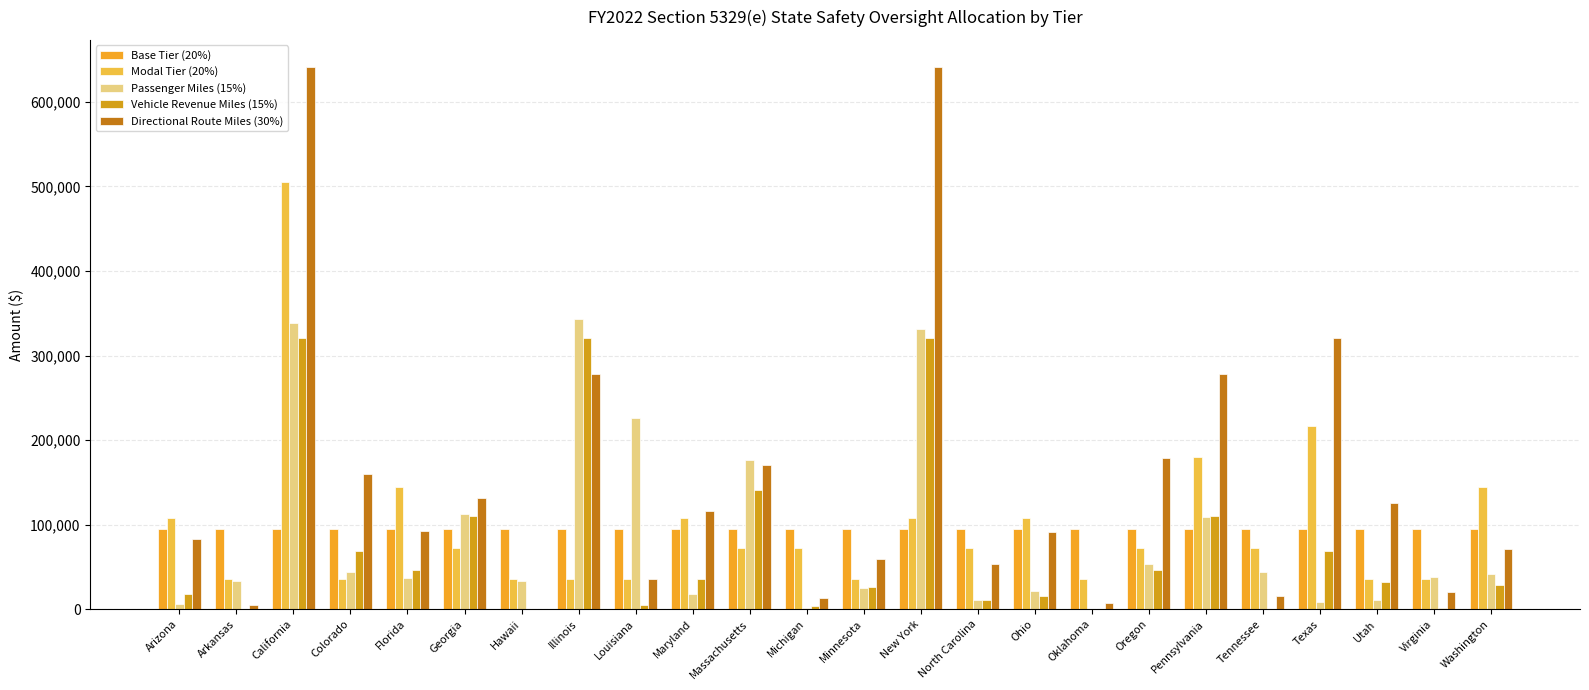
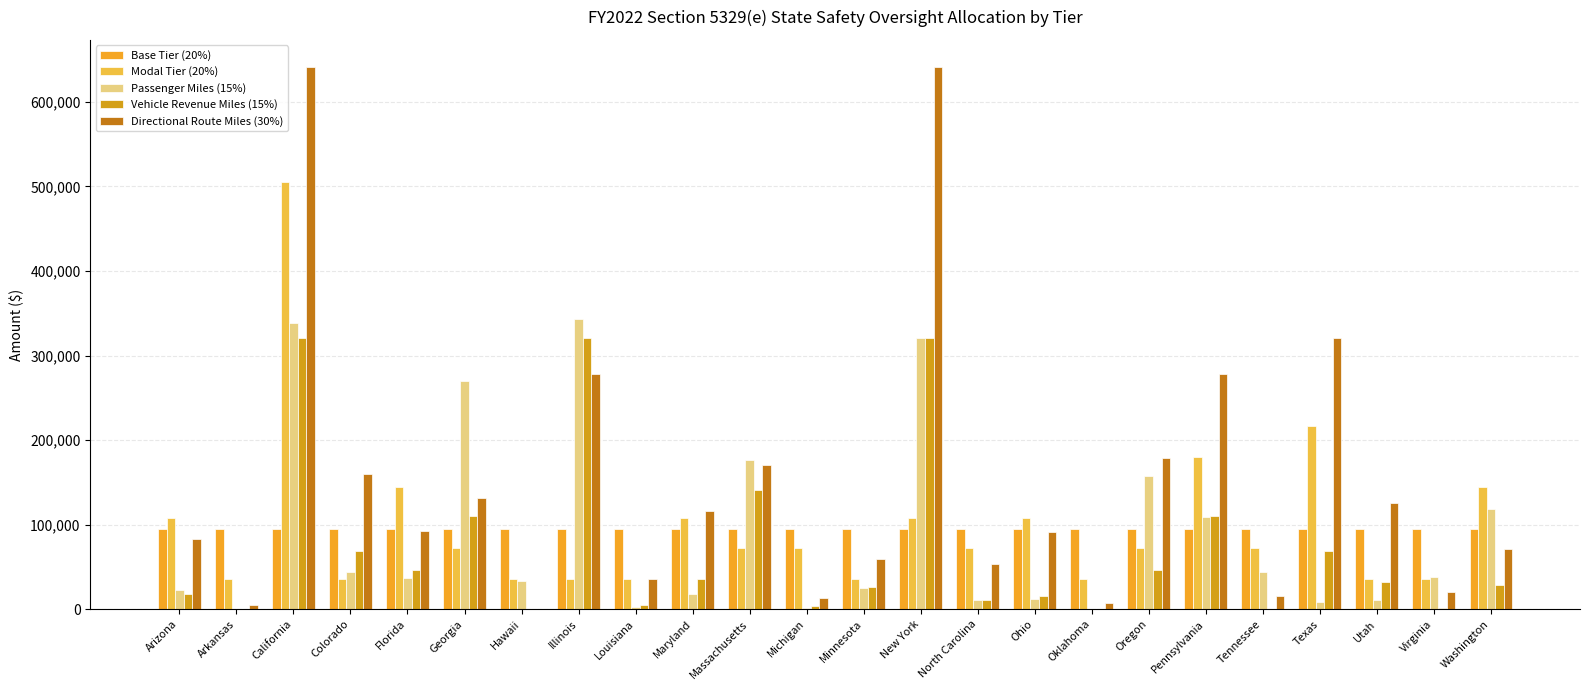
  {
    "Passenger Miles (15%)": {
-     "Arizona": "10,000",
-     "Arkansas": "30,000",
+     "Arizona": "20,000",
+     "Arkansas": "0",
      "California": "340,000",
      "Colorado": "40,000",
      "Florida": "40,000",
-     "Georgia": "110,000",
+     "Georgia": "270,000",
      "Hawaii": "30,000",
      "Illinois": "340,000",
-     "Louisiana": "230,000",
+     "Louisiana": "0",
      "Maryland": "20,000",
      "Massachusetts": "180,000",
      "Minnesota": "30,000",
-     "New York": "330,000",
+     "New York": "320,000",
      "North Carolina": "10,000",
-     "Ohio": "20,000",
-     "Oregon": "50,000",
+     "Ohio": "10,000",
+     "Oregon": "160,000",
      "Pennsylvania": "110,000",
      "Tennessee": "40,000",
      "Texas": "10,000",
      "Utah": "10,000",
      "Virginia": "40,000",
-     "Washington": "40,000"
+     "Washington": "120,000"
    }
  }
